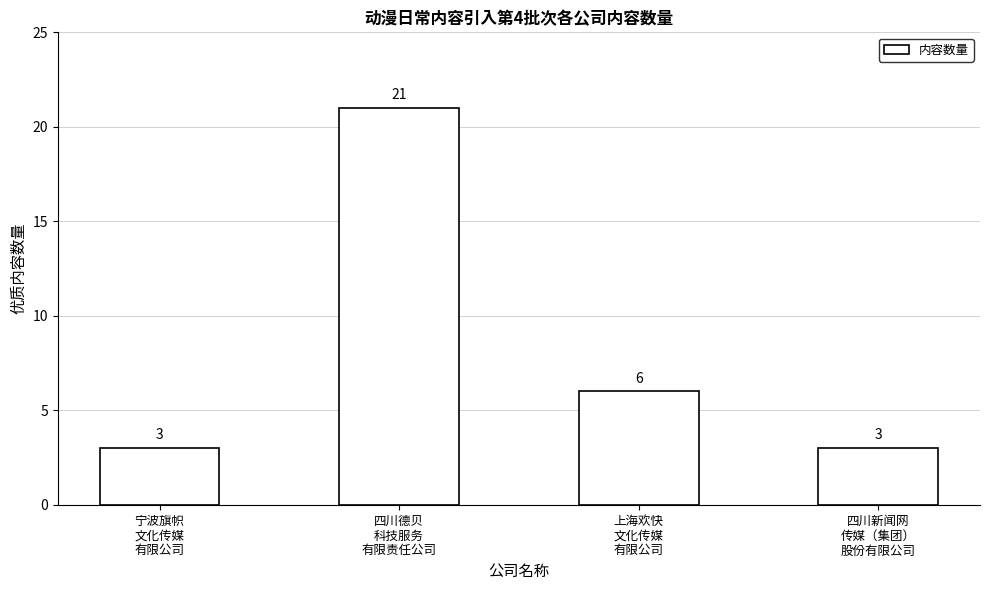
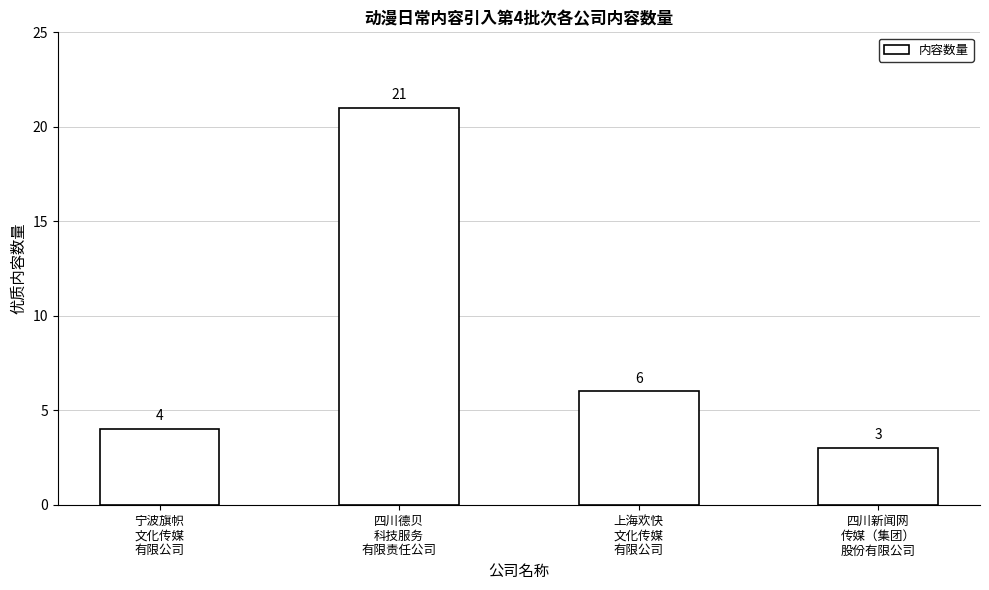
  {
-   "宁波旗帜 文化传媒 有限公司": 3,
+   "宁波旗帜 文化传媒 有限公司": 4,
    "四川德贝 科技服务 有限责任公司": 21,
    "上海欢快 文化传媒 有限公司": 6,
    "四川新闻网 传媒（集团） 股份有限公司": 3
  }
